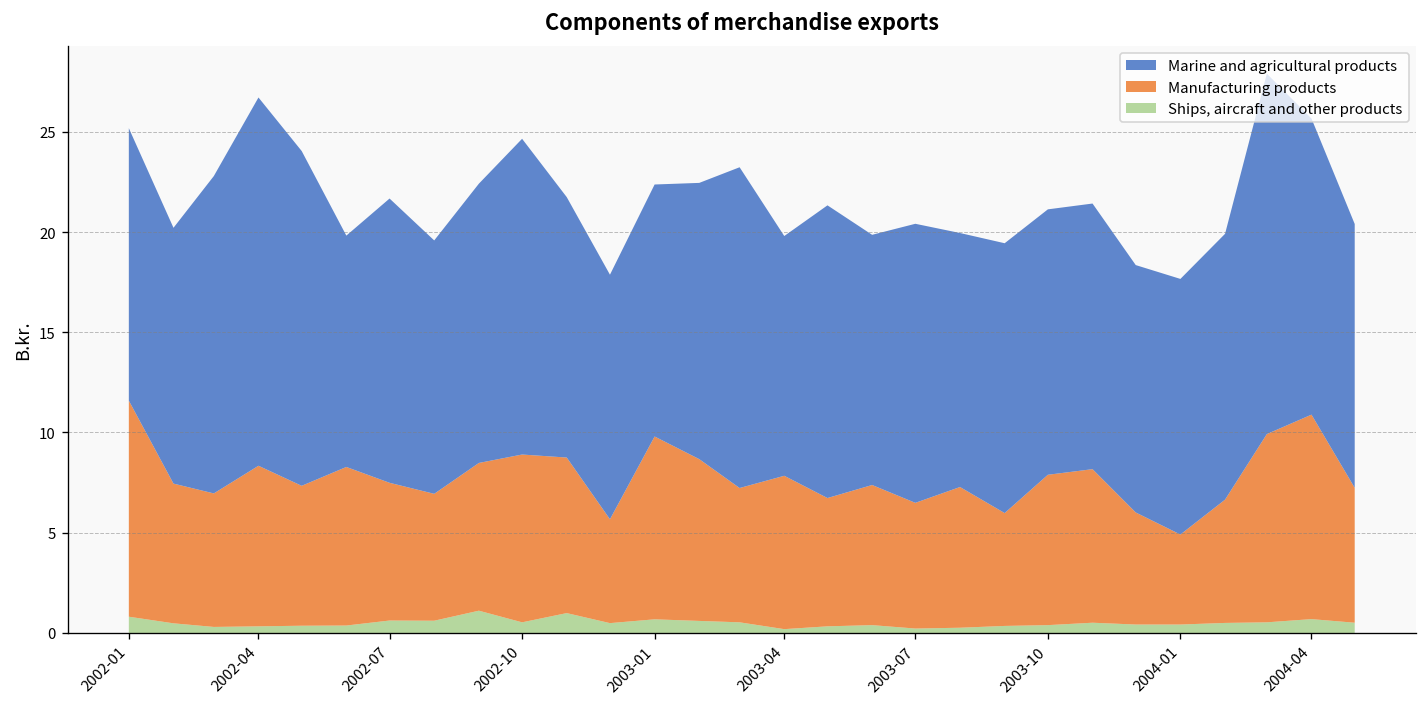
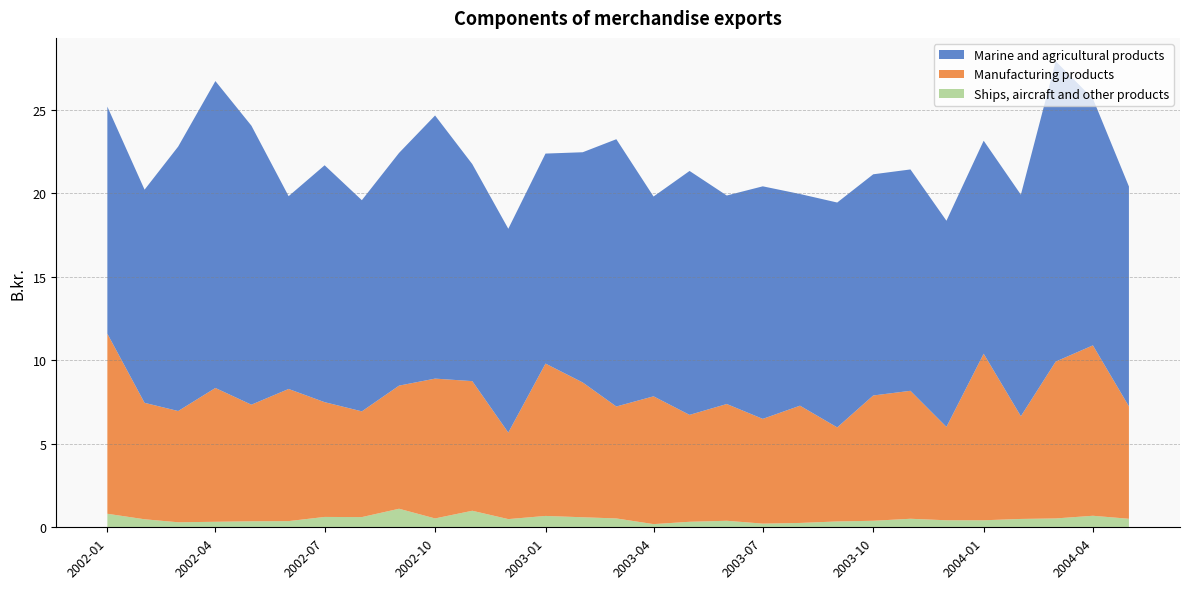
  {
    "Ships, aircraft and other products": {
      "2002-01": 0.8,
      "2002-04": 0.3,
      "2002-07": 0.6,
      "2002-10": 0.5,
      "2003-01": 0.7,
      "2003-04": 0.2,
      "2003-07": 0.2,
      "2003-10": 0.4,
      "2004-01": 0.4,
      "2004-04": 0.7
    },
    "Manufacturing products": {
      "2002-01": 10.8,
      "2002-04": 8.0,
      "2002-07": 6.9,
      "2002-10": 8.4,
      "2003-01": 9.1,
      "2003-04": 7.7,
      "2003-07": 6.3,
      "2003-10": 7.5,
-     "2004-01": 4.5,
+     "2004-01": 10.0,
      "2004-04": 10.2
    },
    "Marine and agricultural products": {
      "2002-01": 13.6,
      "2002-04": 18.4,
      "2002-07": 14.2,
      "2002-10": 15.8,
      "2003-01": 12.6,
      "2003-04": 12.0,
      "2003-07": 13.9,
      "2003-10": 13.2,
      "2004-01": 12.8
    }
  }
